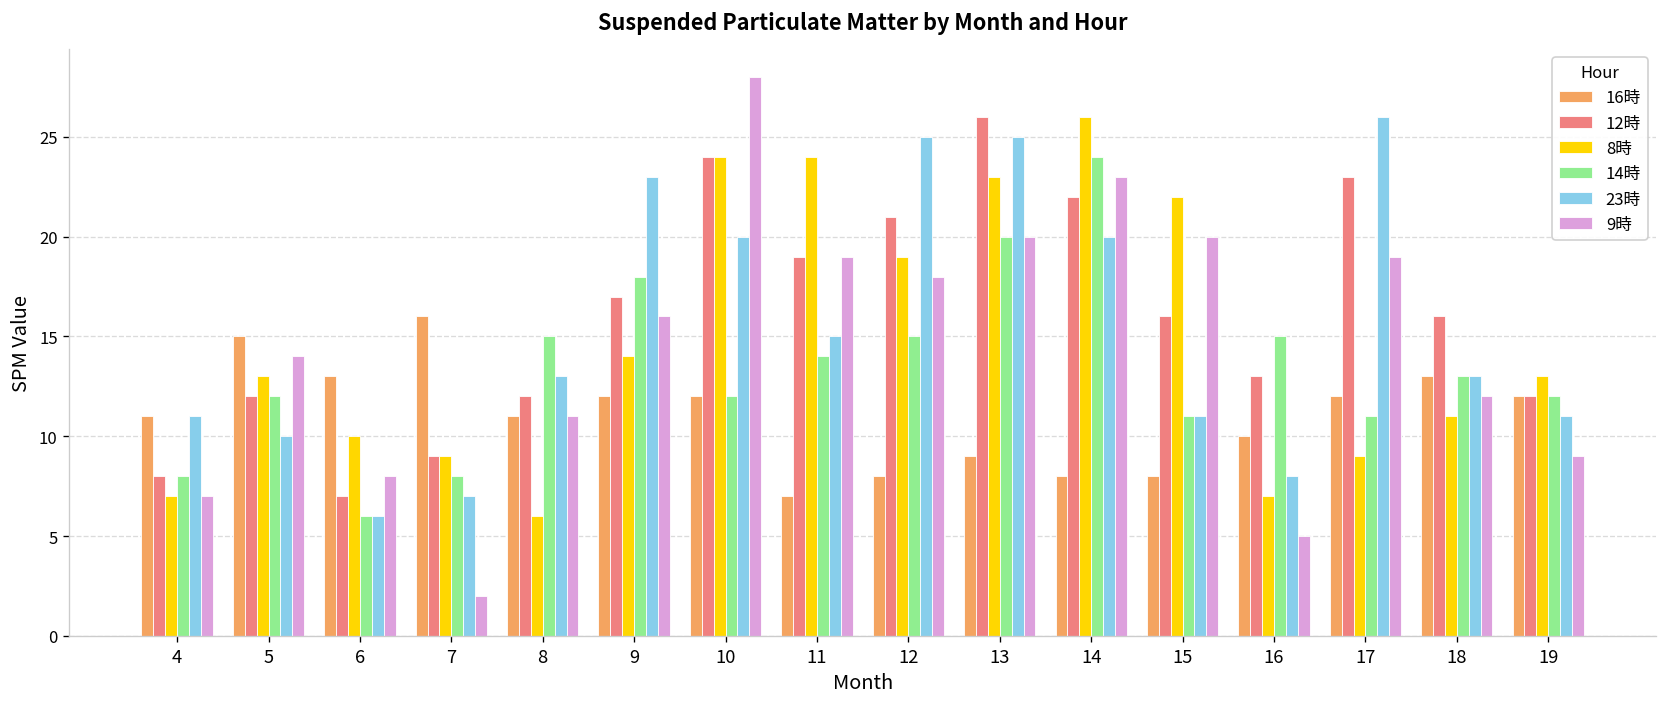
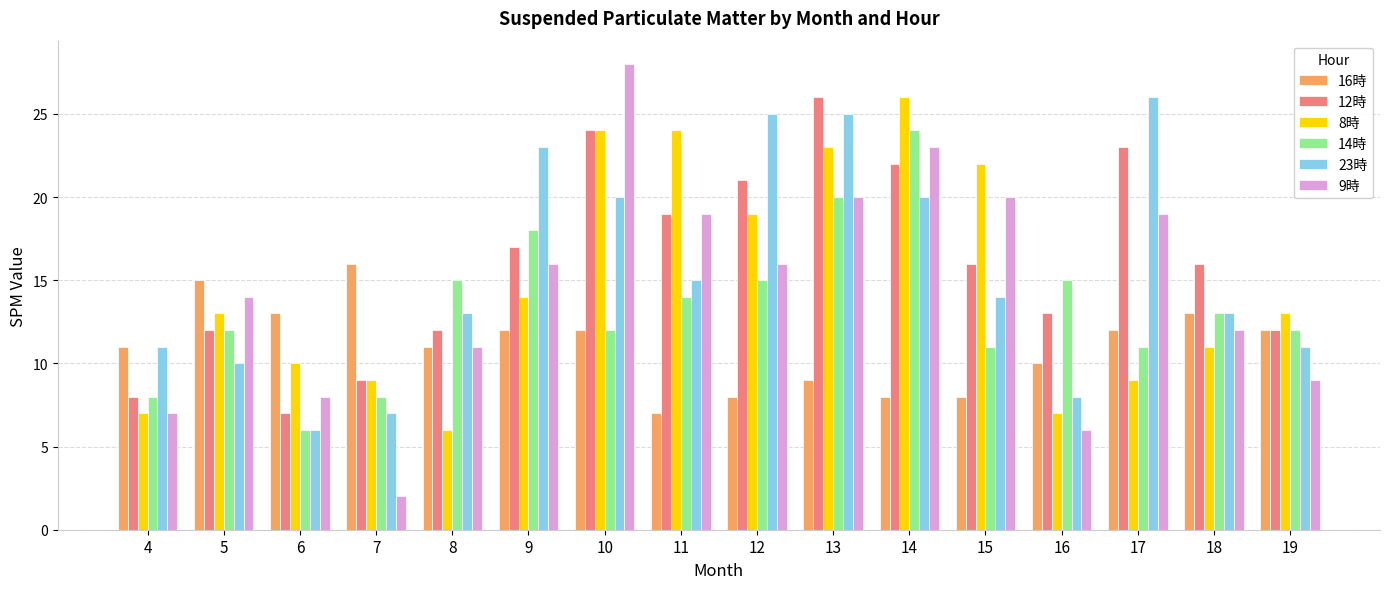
  {
    "8時": {
      "4": 7,
      "5": 13,
      "6": 10,
      "7": 9,
      "8": 6,
      "9": 14,
      "10": 24,
      "11": 24,
      "12": 19,
      "13": 23,
      "14": 26,
      "15": 22,
      "16": 7,
      "17": 9,
      "18": 11,
      "19": 13
    },
    "14時": {
      "4": 8,
      "5": 12,
      "6": 6,
      "7": 8,
      "8": 15,
      "9": 18,
      "10": 12,
      "11": 14,
      "12": 15,
      "13": 20,
      "14": 24,
      "15": 11,
      "16": 15,
      "17": 11,
      "18": 13,
      "19": 12
    },
    "23時": {
      "4": 11,
      "5": 10,
      "6": 6,
      "7": 7,
      "8": 13,
      "9": 23,
      "10": 20,
      "11": 15,
      "12": 25,
      "13": 25,
      "14": 20,
-     "15": 11,
+     "15": 14,
      "16": 8,
      "17": 26,
      "18": 13,
      "19": 11
    },
    "9時": {
      "4": 7,
      "5": 14,
      "6": 8,
      "7": 2,
      "8": 11,
      "9": 16,
      "10": 28,
      "11": 19,
-     "12": 18,
+     "12": 16,
      "13": 20,
      "14": 23,
      "15": 20,
-     "16": 5,
+     "16": 6,
      "17": 19,
      "18": 12,
      "19": 9
    }
  }
